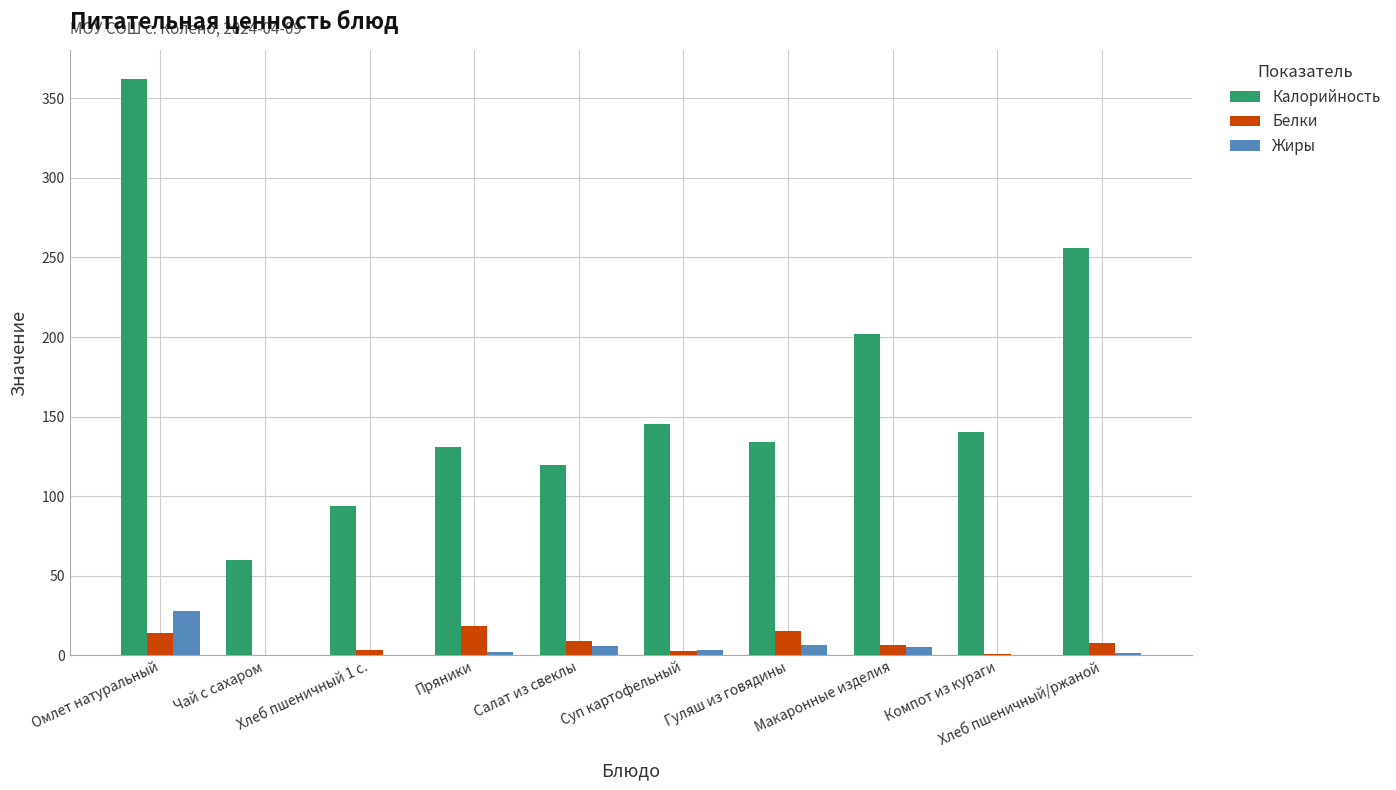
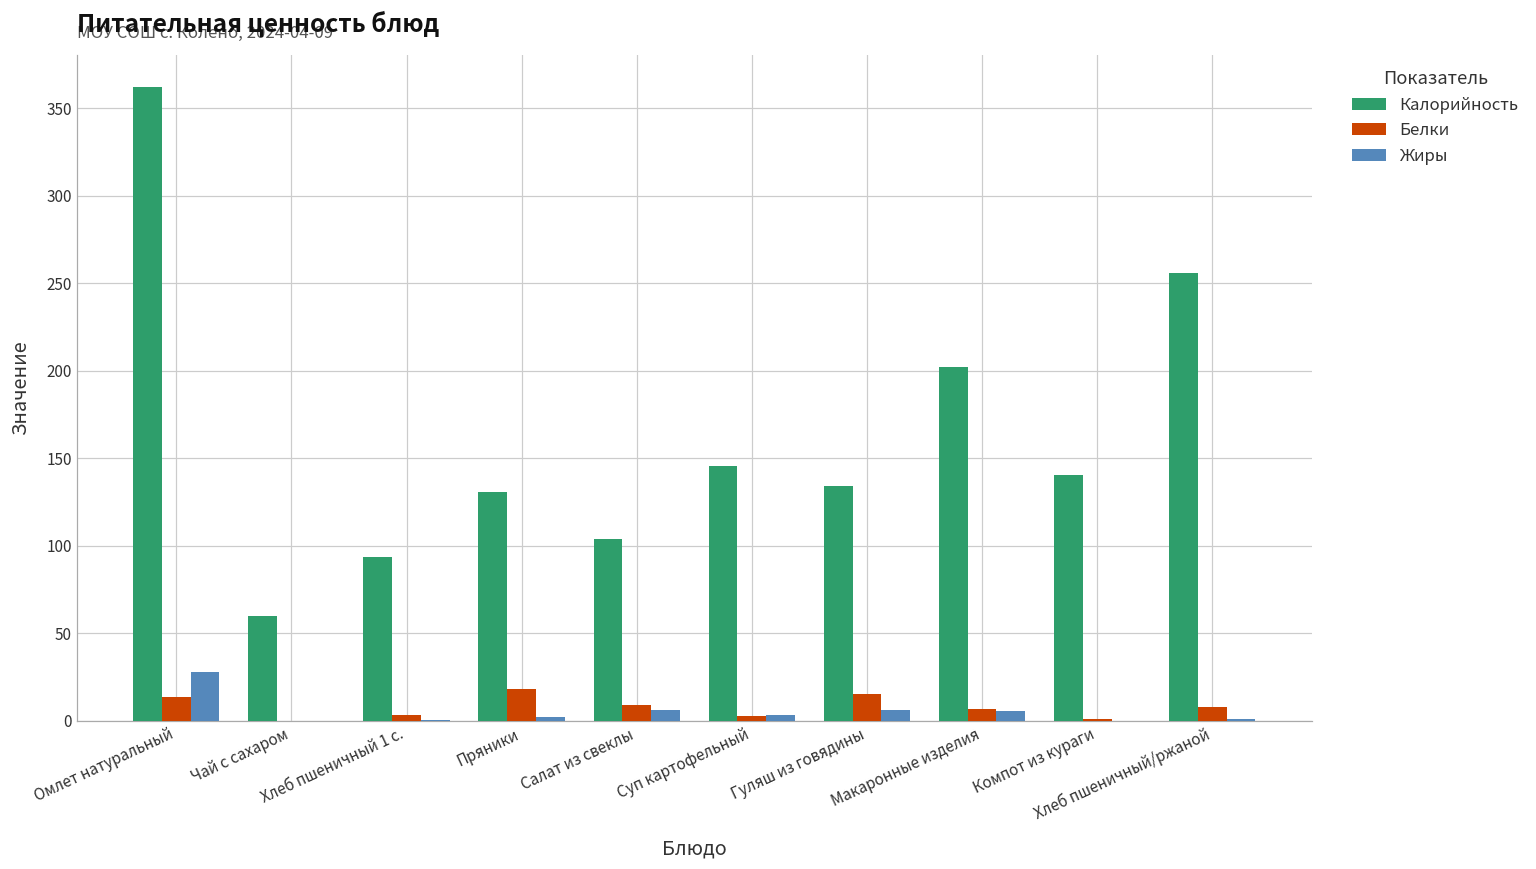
  {
    "Калорийность": {
      "Омлет натуральный": 362,
      "Чай с сахаром": 60,
      "Хлеб пшеничный 1 с.": 94,
      "Пряники": 131,
-     "Салат из свеклы": 119,
+     "Салат из свеклы": 104,
      "Суп картофельный": 145,
      "Гуляш из говядины": 134,
      "Макаронные изделия": 202,
      "Компот из кураги": 140,
      "Хлеб пшеничный/ржаной": 256
    },
    "Белки": {
      "Омлет натуральный": 14,
      "Хлеб пшеничный 1 с.": 3,
      "Пряники": 18,
      "Салат из свеклы": 9,
      "Суп картофельный": 3,
      "Гуляш из говядины": 15,
      "Макаронные изделия": 7,
      "Хлеб пшеничный/ржаной": 8
    },
    "Жиры": {
      "Омлет натуральный": 28,
      "Чай с сахаром": 0,
      "Пряники": 2,
      "Салат из свеклы": 6,
      "Суп картофельный": 3,
      "Гуляш из говядины": 6,
      "Макаронные изделия": 5,
      "Компот из кураги": 0
    }
  }
